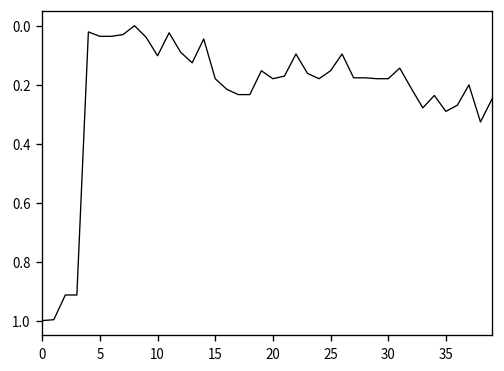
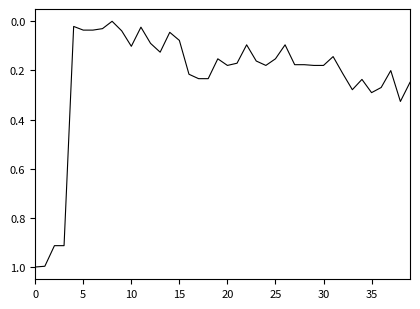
  {
    "0": 1.00,
    "5": 0.04,
    "10": 0.10,
-   "15": 0.18,
+   "15": 0.08,
    "20": 0.18,
    "25": 0.15,
    "30": 0.18,
    "35": 0.29
  }
